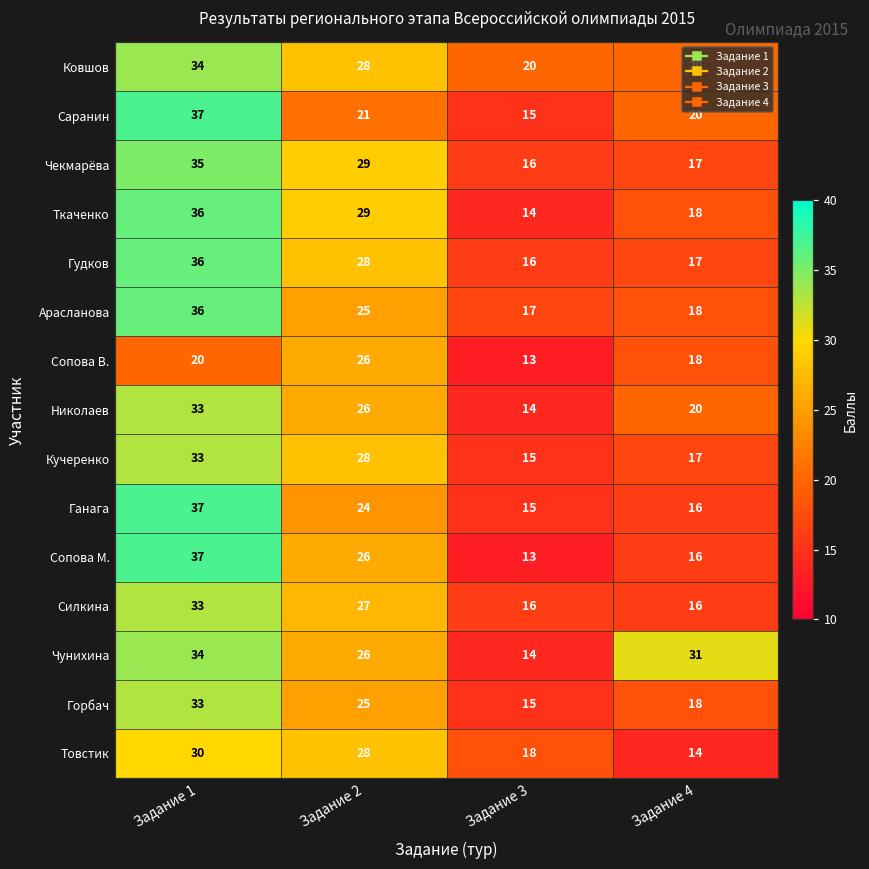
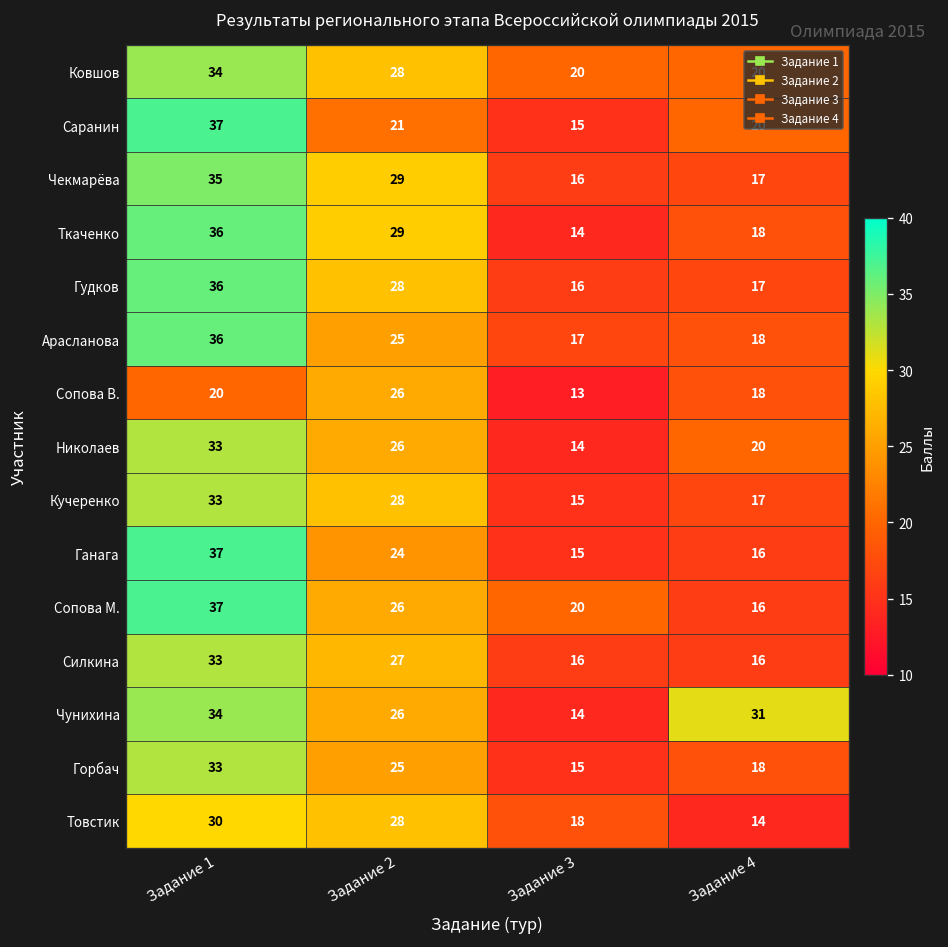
  {
    "Ковшов": {
      "Задание 1": 34,
      "Задание 2": 28,
      "Задание 3": 20
    },
    "Саранин": {
      "Задание 1": 37,
      "Задание 2": 21,
      "Задание 3": 15
    },
    "Чекмарёва": {
      "Задание 1": 35,
      "Задание 2": 29,
      "Задание 3": 16,
      "Задание 4": 17
    },
    "Ткаченко": {
      "Задание 1": 36,
      "Задание 2": 29,
      "Задание 3": 14,
      "Задание 4": 18
    },
    "Гудков": {
      "Задание 1": 36,
      "Задание 2": 28,
      "Задание 3": 16,
      "Задание 4": 17
    },
    "Арасланова": {
      "Задание 1": 36,
      "Задание 2": 25,
      "Задание 3": 17,
      "Задание 4": 18
    },
    "Сопова В.": {
      "Задание 1": 20,
      "Задание 2": 26,
      "Задание 3": 13,
      "Задание 4": 18
    },
    "Николаев": {
      "Задание 1": 33,
      "Задание 2": 26,
      "Задание 3": 14,
      "Задание 4": 20
    },
    "Кучеренко": {
      "Задание 1": 33,
      "Задание 2": 28,
      "Задание 3": 15,
      "Задание 4": 17
    },
    "Ганага": {
      "Задание 1": 37,
      "Задание 2": 24,
      "Задание 3": 15,
      "Задание 4": 16
    },
    "Сопова М.": {
      "Задание 1": 37,
      "Задание 2": 26,
-     "Задание 3": 13,
+     "Задание 3": 20,
      "Задание 4": 16
    },
    "Силкина": {
      "Задание 1": 33,
      "Задание 2": 27,
      "Задание 3": 16,
      "Задание 4": 16
    },
    "Чунихина": {
      "Задание 1": 34,
      "Задание 2": 26,
      "Задание 3": 14,
      "Задание 4": 31
    },
    "Горбач": {
      "Задание 1": 33,
      "Задание 2": 25,
      "Задание 3": 15,
      "Задание 4": 18
    },
    "Товстик": {
      "Задание 1": 30,
      "Задание 2": 28,
      "Задание 3": 18,
      "Задание 4": 14
    }
  }
